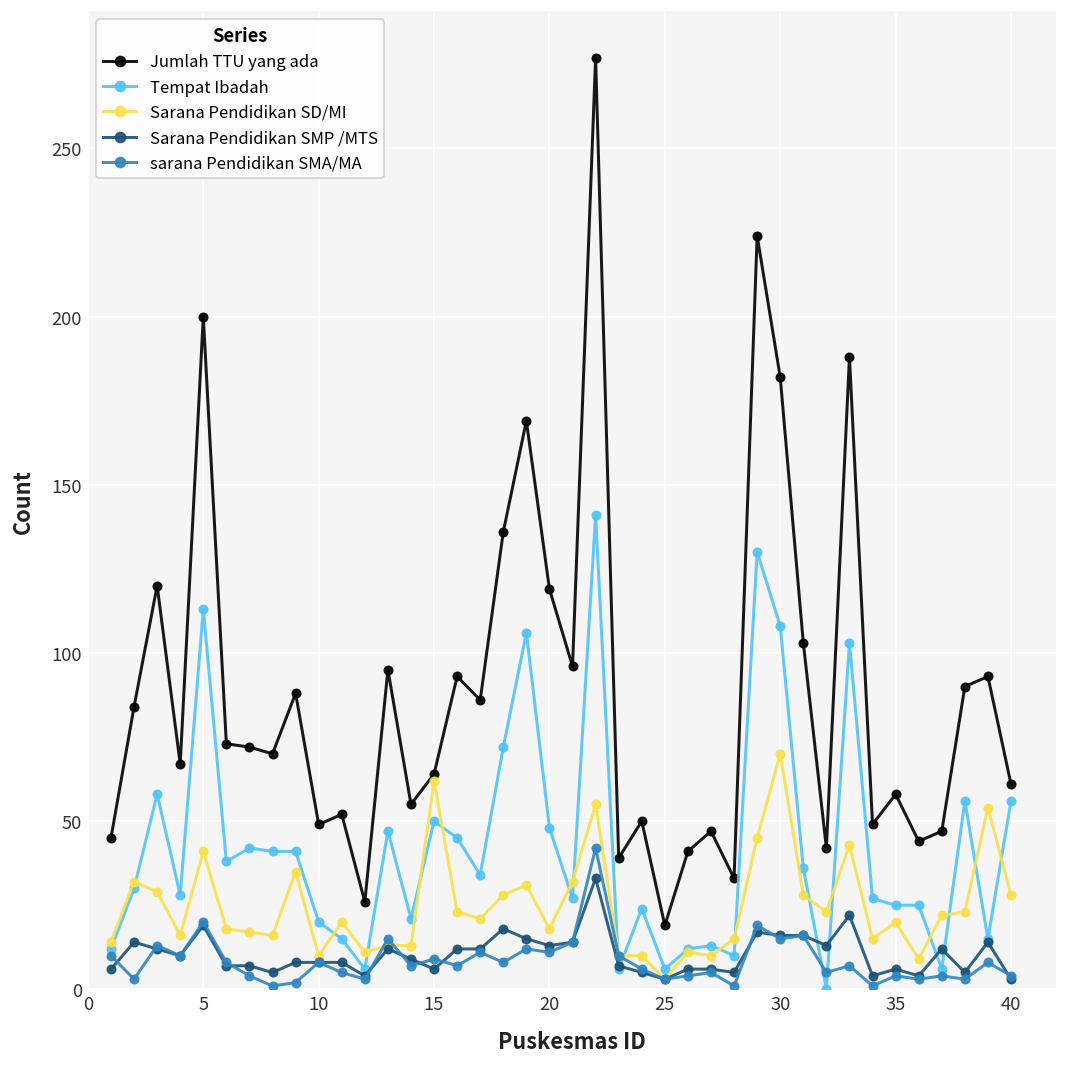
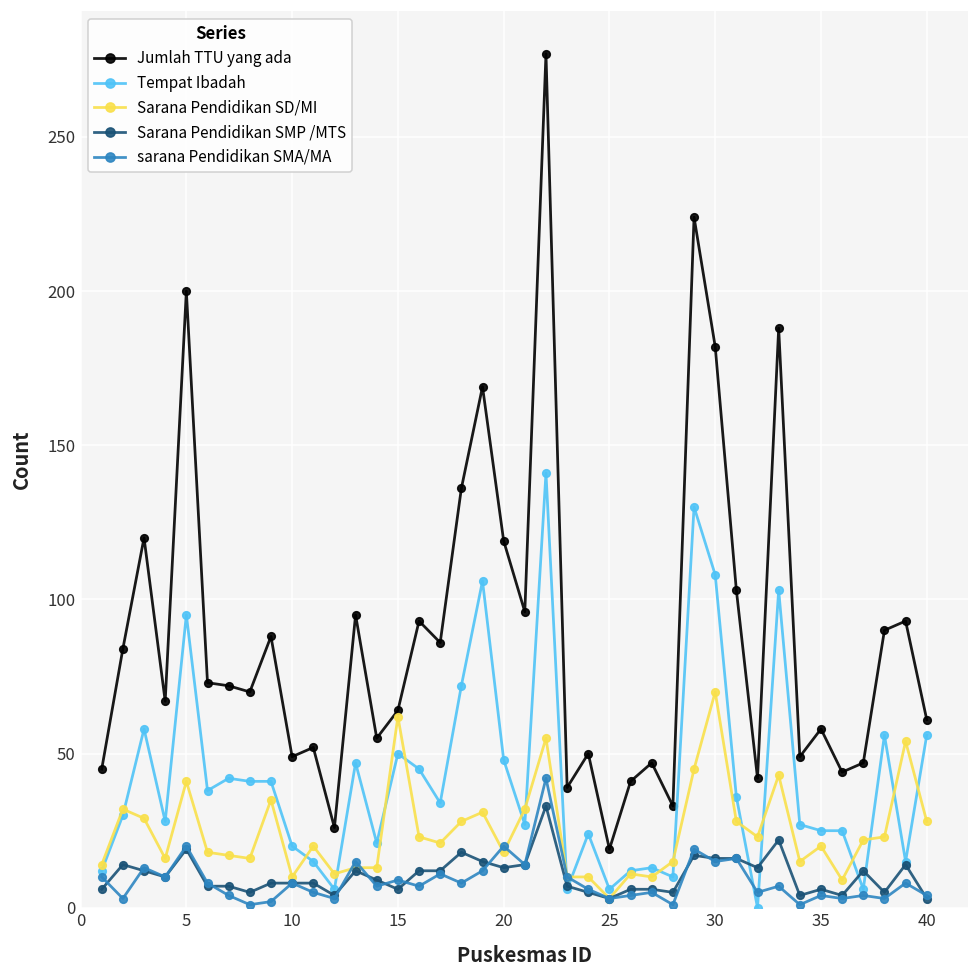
  {
    "Jumlah TTU yang ada": {
      "5": 200,
      "10": 49,
      "15": 64,
      "20": 119,
      "25": 19,
      "30": 182,
      "35": 58,
      "40": 61
    },
    "Tempat Ibadah": {
-     "5": 113,
+     "5": 95,
      "10": 20,
      "15": 50,
      "20": 48,
      "25": 6,
      "30": 108,
      "35": 25,
      "40": 56
    },
    "Sarana Pendidikan SD/MI": {
      "5": 41,
      "10": 10,
      "15": 62,
      "20": 18,
      "30": 70,
      "35": 20,
      "40": 28
    },
    "Sarana Pendidikan SMP /MTS": {
      "5": 19,
      "15": 6,
      "20": 13,
      "30": 16,
      "35": 6,
      "40": 3
    },
    "sarana Pendidikan SMA/MA": {
      "5": 20,
      "15": 9,
-     "20": 11,
+     "20": 20,
      "30": 15,
      "35": 4,
      "40": 4
    }
  }
